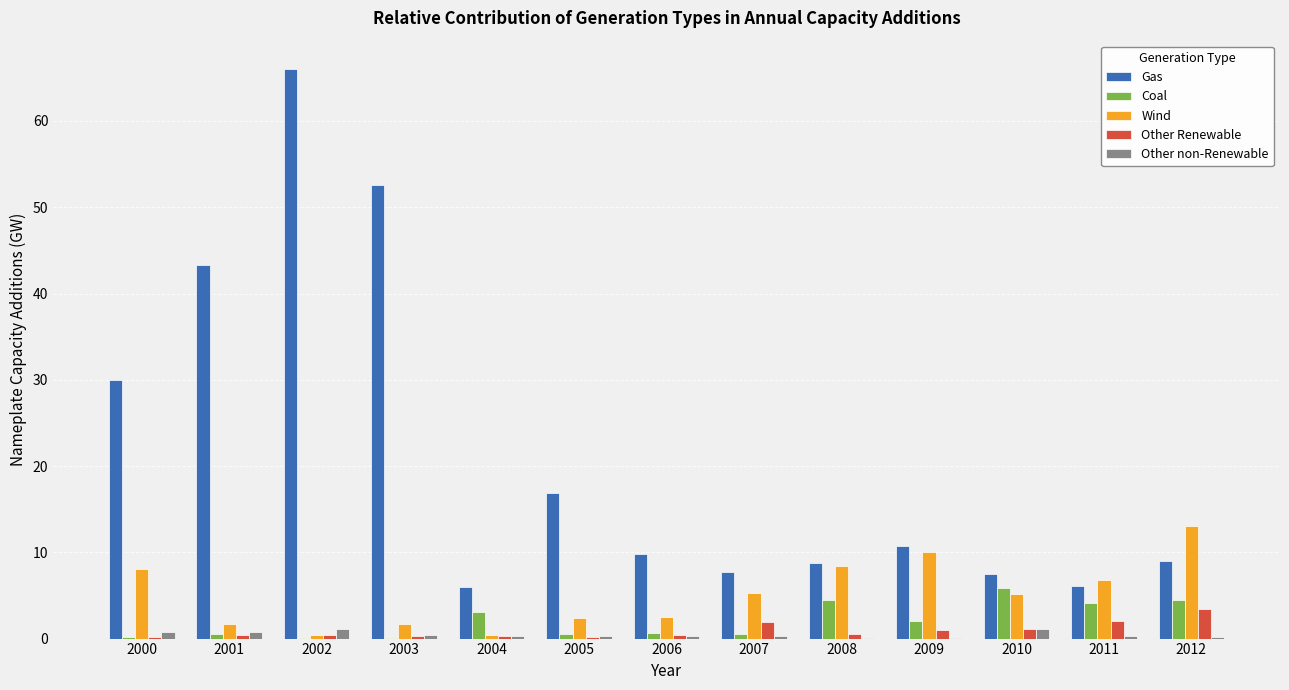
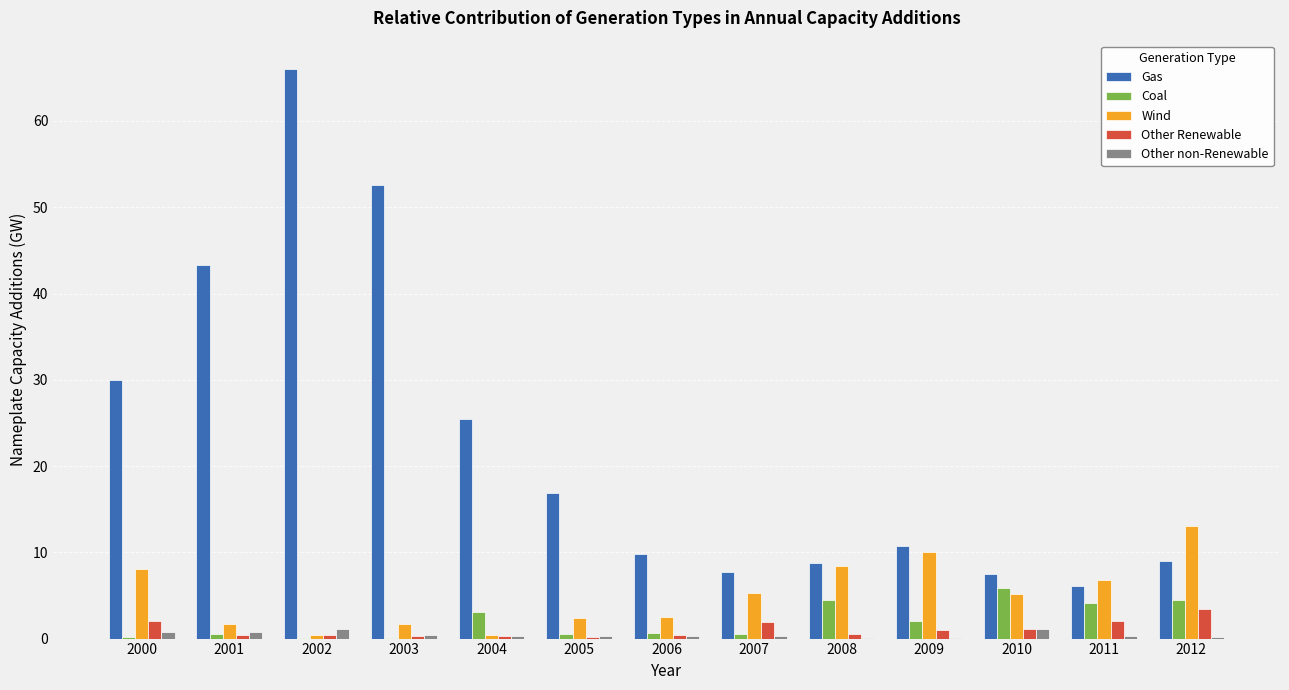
  {
    "Gas": {
      "2000": 30,
      "2001": 43,
      "2002": 66,
      "2003": 53,
-     "2004": 6,
+     "2004": 25,
      "2005": 17,
      "2006": 10,
      "2007": 8,
      "2008": 9,
      "2009": 11,
      "2010": 8,
      "2011": 6,
      "2012": 9
    },
    "Coal": {
      "2001": 1,
      "2004": 3,
      "2005": 0,
      "2006": 1,
      "2007": 1,
      "2008": 4,
      "2009": 2,
      "2010": 6,
      "2011": 4,
      "2012": 5
    },
    "Wind": {
      "2000": 8,
      "2001": 2,
      "2002": 0,
      "2003": 2,
      "2004": 0,
      "2005": 2,
      "2006": 2,
      "2007": 5,
      "2008": 8,
      "2009": 10,
      "2010": 5,
      "2011": 7,
      "2012": 13
    },
    "Other Renewable": {
-     "2000": 0,
+     "2000": 2,
      "2001": 0,
      "2002": 0,
      "2003": 0,
      "2006": 0,
      "2007": 2,
      "2008": 1,
      "2009": 1,
      "2010": 1,
      "2011": 2,
      "2012": 3
    },
    "Other non-Renewable": {
      "2000": 1,
      "2001": 1,
      "2002": 1,
      "2003": 0,
      "2004": 0,
      "2007": 0,
      "2010": 1,
      "2011": 0
    }
  }
